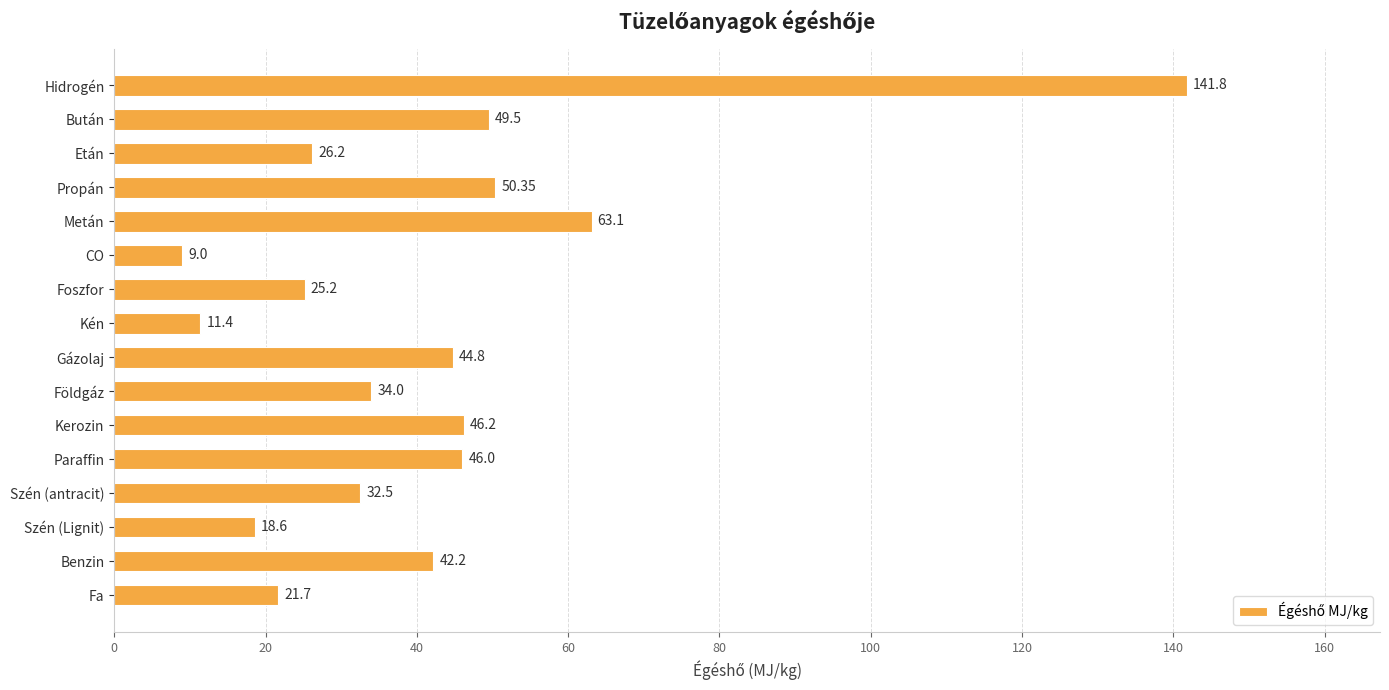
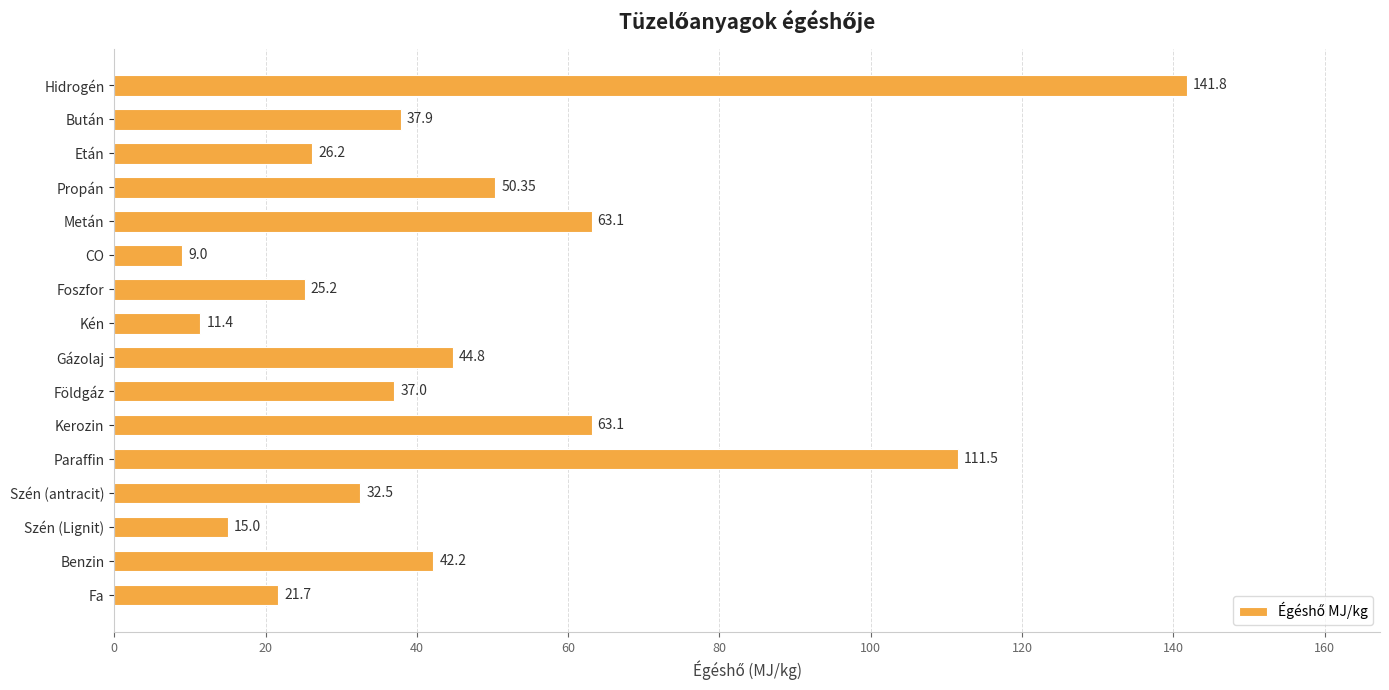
  {
    "Hidrogén": 141.8,
-   "Bután": 49.5,
+   "Bután": 37.9,
    "Etán": 26.2,
    "Propán": 50.35,
    "Metán": 63.1,
    "CO": 9.0,
    "Foszfor": 25.2,
    "Kén": 11.4,
    "Gázolaj": 44.8,
-   "Földgáz": 34.0,
-   "Kerozin": 46.2,
-   "Paraffin": 46.0,
+   "Földgáz": 37.0,
+   "Kerozin": 63.1,
+   "Paraffin": 111.5,
    "Szén (antracit)": 32.5,
-   "Szén (Lignit)": 18.6,
+   "Szén (Lignit)": 15.0,
    "Benzin": 42.2,
    "Fa": 21.7
  }
